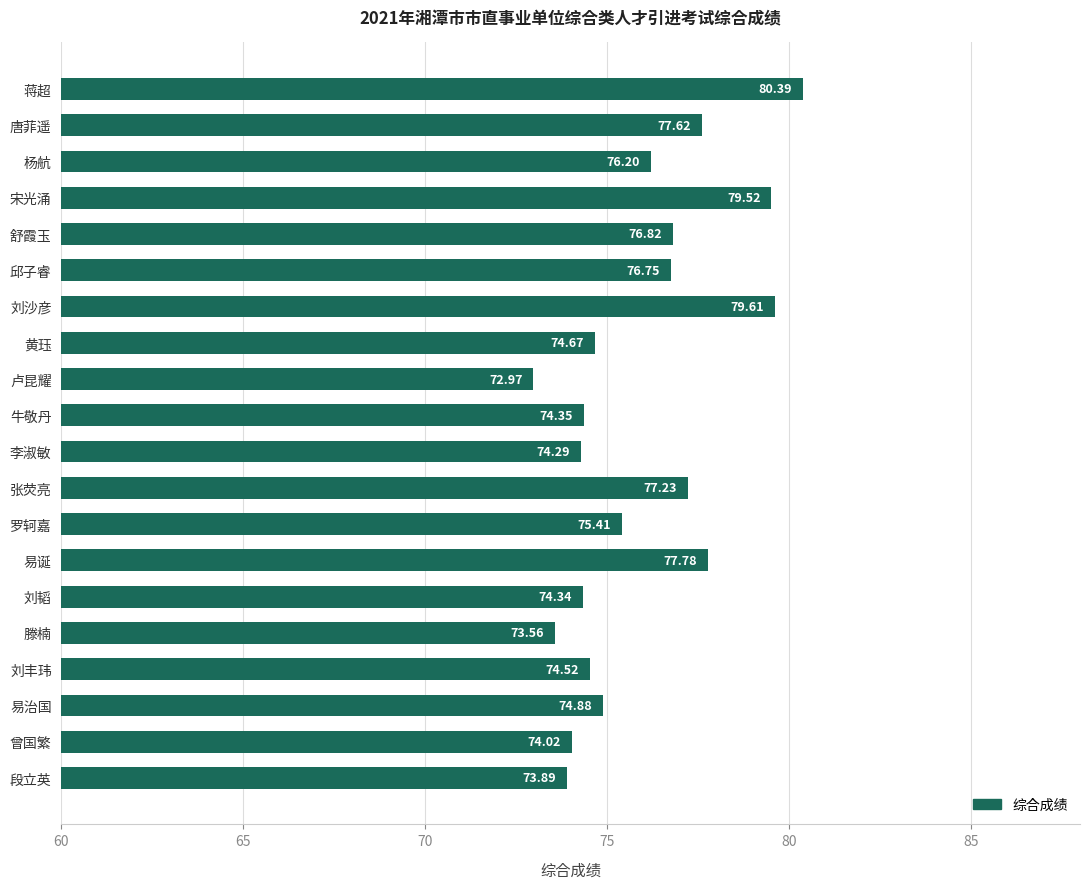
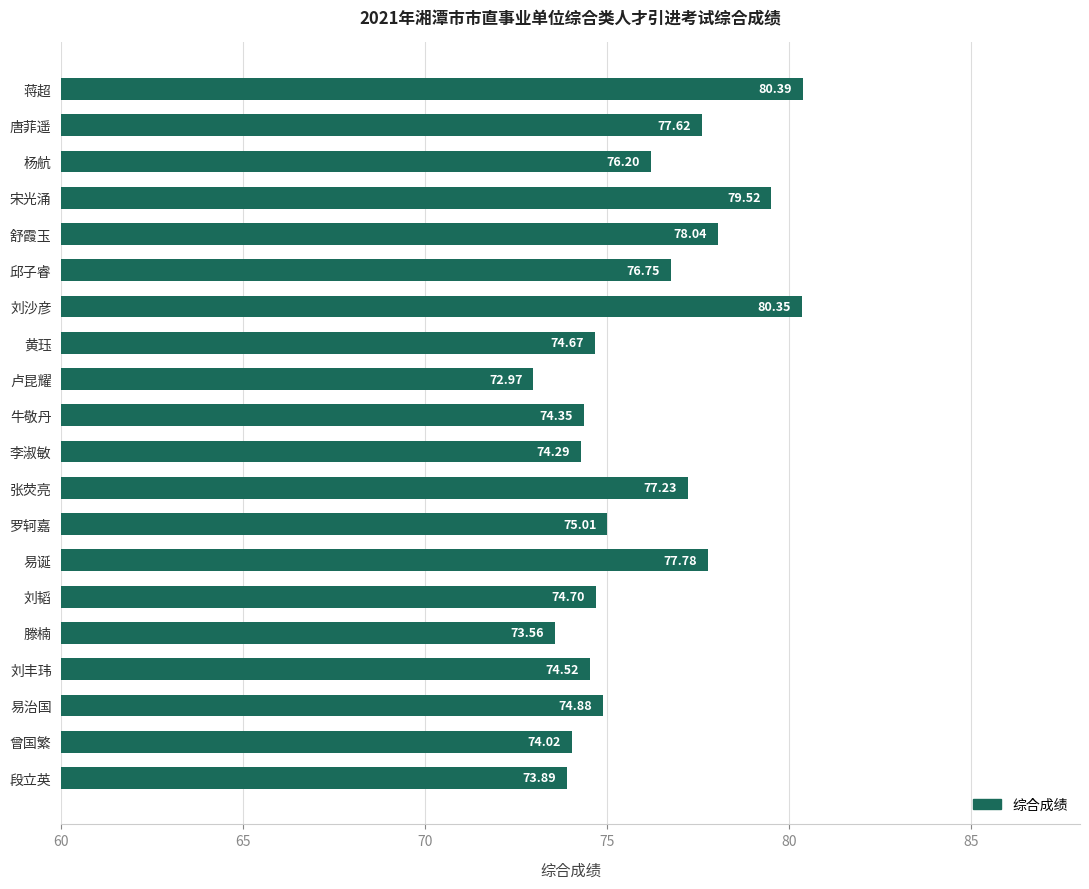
  {
    "蒋超": 80.39,
    "唐菲遥": 77.62,
    "杨航": 76.20,
    "宋光涌": 79.52,
-   "舒霞玉": 76.82,
+   "舒霞玉": 78.04,
    "邱子睿": 76.75,
-   "刘沙彦": 79.61,
+   "刘沙彦": 80.35,
    "黄珏": 74.67,
    "卢昆耀": 72.97,
    "牛敬丹": 74.35,
    "李淑敏": 74.29,
    "张荧亮": 77.23,
-   "罗轲嘉": 75.41,
+   "罗轲嘉": 75.01,
    "易诞": 77.78,
-   "刘韬": 74.34,
+   "刘韬": 74.70,
    "滕楠": 73.56,
    "刘丰玮": 74.52,
    "易治国": 74.88,
    "曾国繁": 74.02,
    "段立英": 73.89
  }
